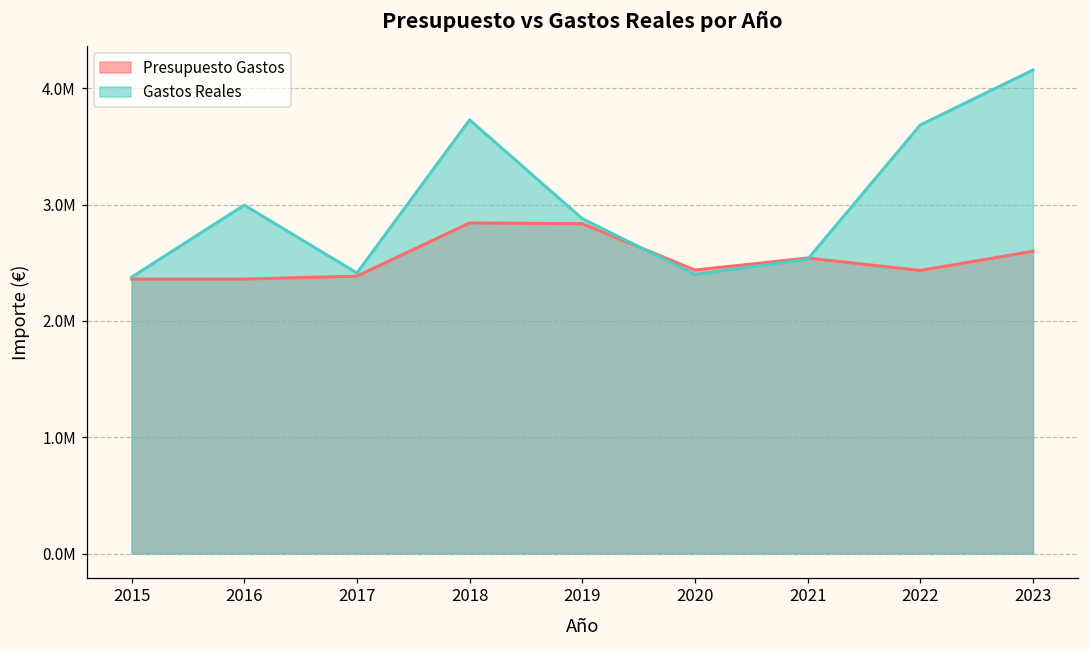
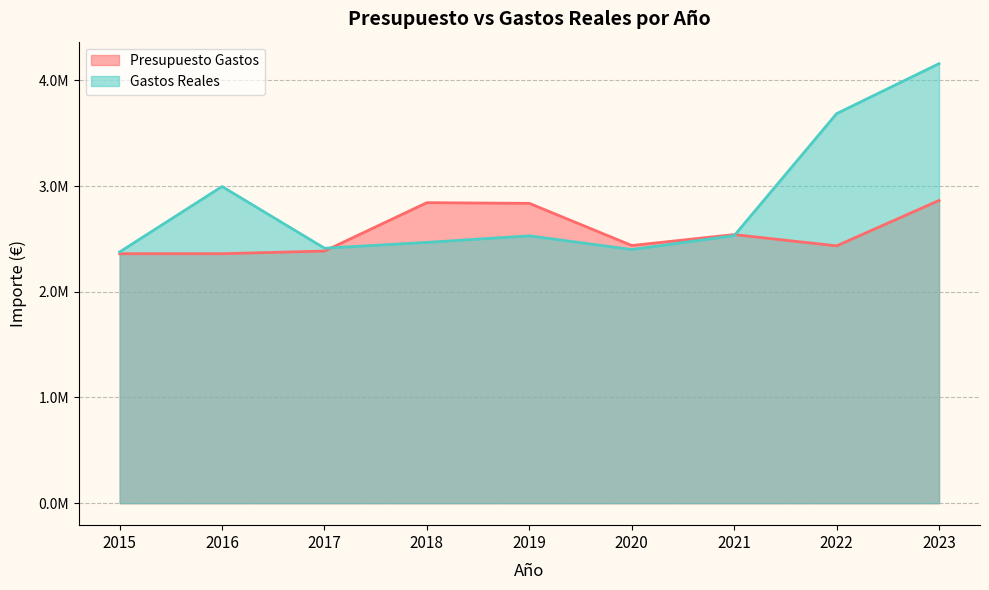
  {
    "Presupuesto Gastos": {
      "2016": 2360000,
      "2017": 2390000,
      "2018": 2840000,
      "2019": 2840000,
      "2020": 2440000,
      "2022": 2430000,
-     "2023": 2600000
+     "2023": 2860000
    },
    "Gastos Reales": {
      "2016": 3000000,
      "2017": 2410000,
-     "2018": 3730000,
-     "2019": 2880000,
+     "2018": 2470000,
+     "2019": 2530000,
      "2020": 2400000,
      "2022": 3690000,
      "2023": 4160000
    }
  }
